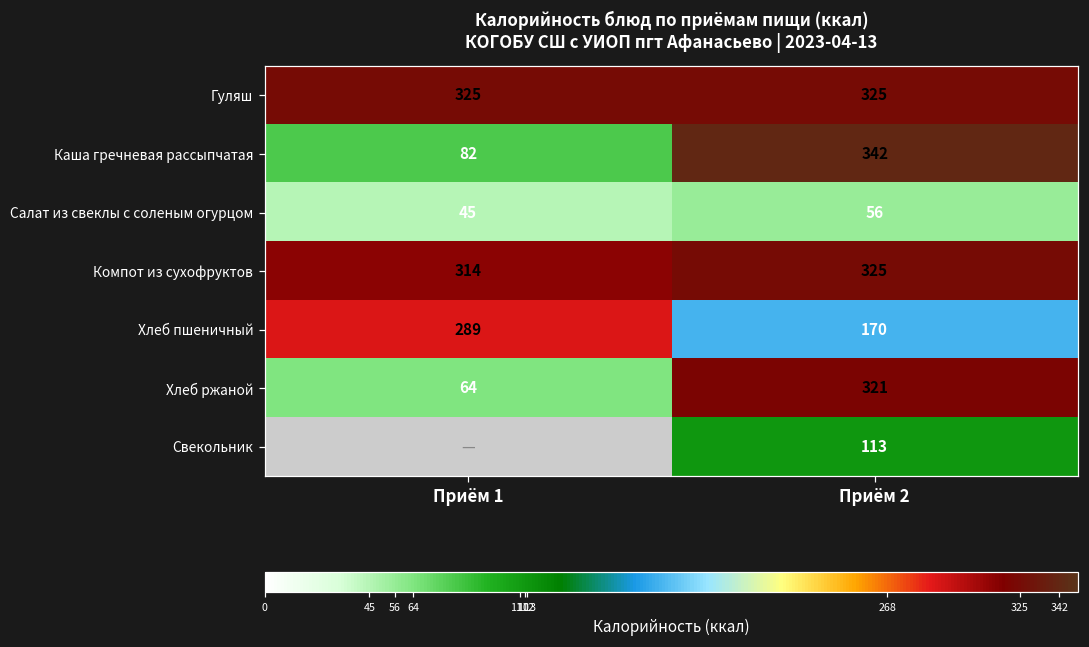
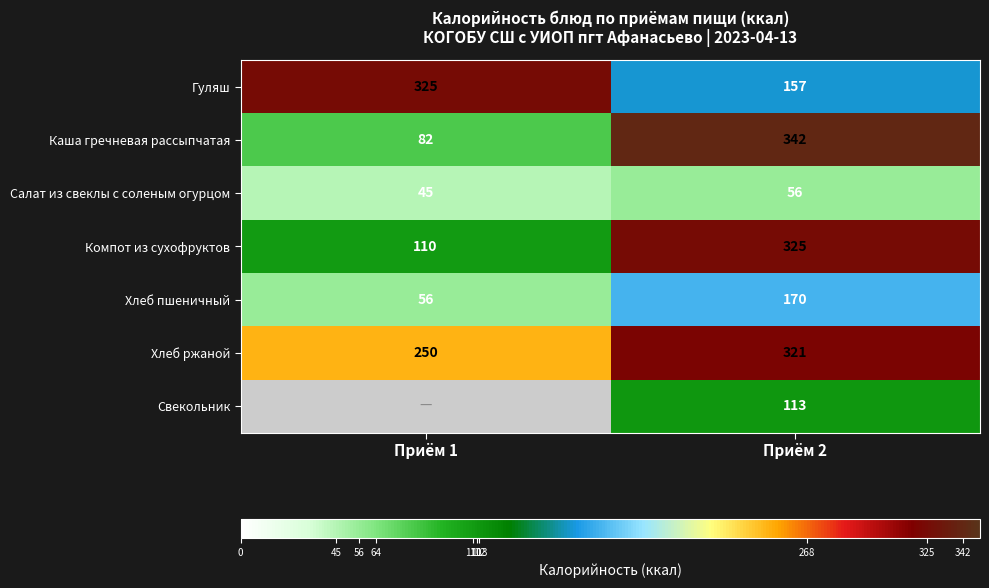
  {
    "Гуляш": {
      "Приём 1": 325,
-     "Приём 2": 325
+     "Приём 2": 157
    },
    "Каша гречневая рассыпчатая": {
      "Приём 1": 82,
      "Приём 2": 342
    },
    "Салат из свеклы с соленым огурцом": {
      "Приём 1": 45,
      "Приём 2": 56
    },
    "Компот из сухофруктов": {
-     "Приём 1": 314,
+     "Приём 1": 110,
      "Приём 2": 325
    },
    "Хлеб пшеничный": {
-     "Приём 1": 289,
+     "Приём 1": 56,
      "Приём 2": 170
    },
    "Хлеб ржаной": {
-     "Приём 1": 64,
+     "Приём 1": 250,
      "Приём 2": 321
    },
    "Свекольник": {
      "Приём 2": 113
    }
  }
